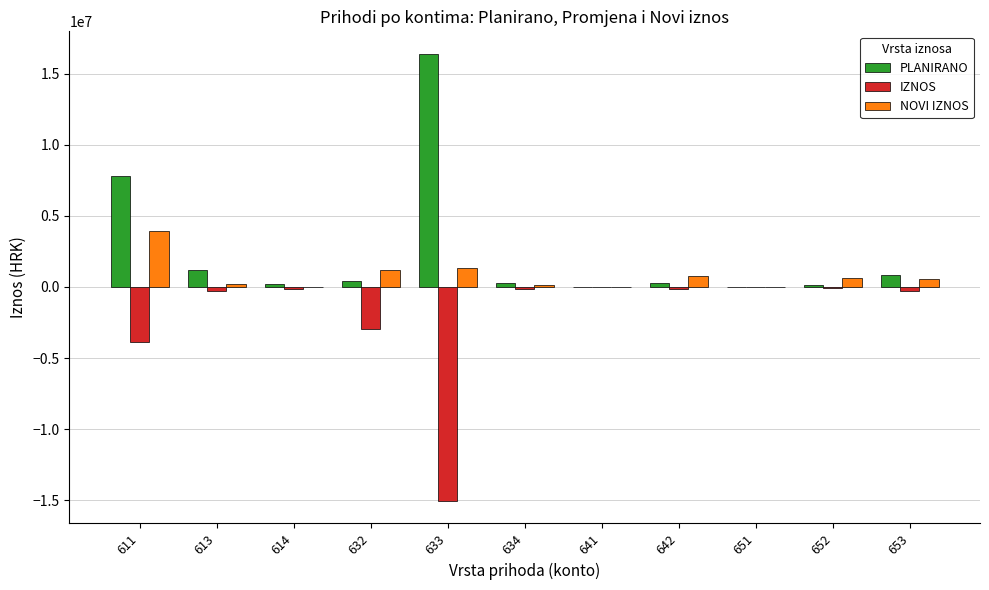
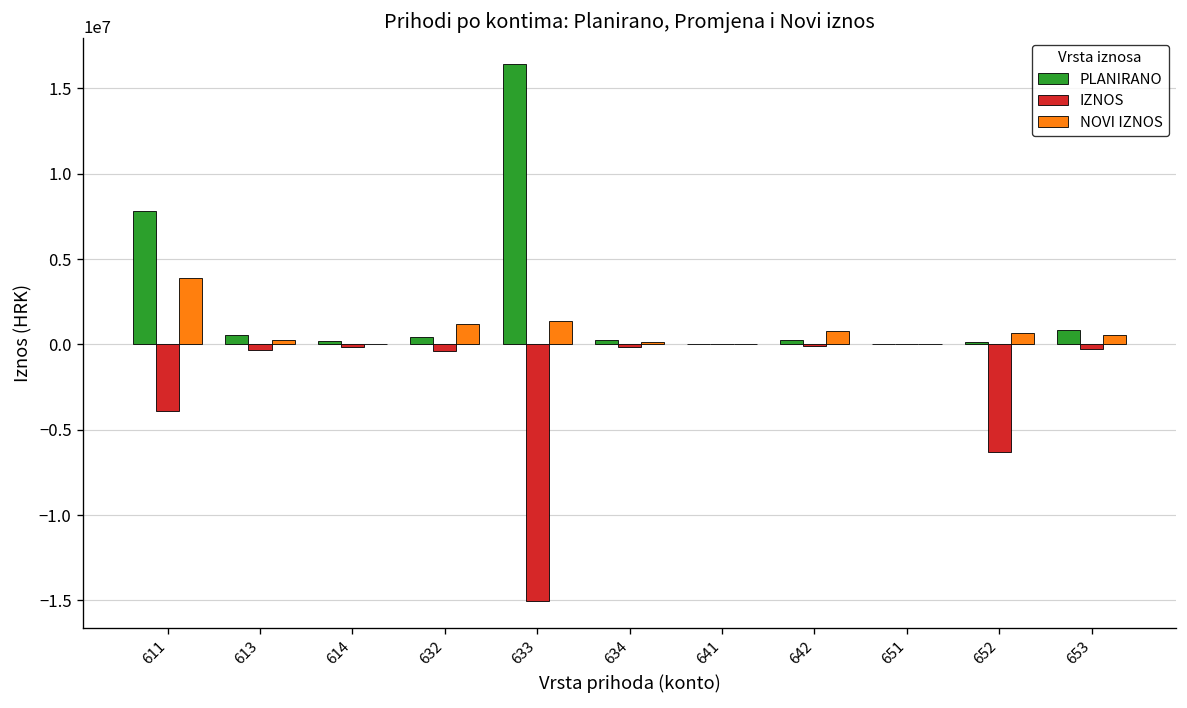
  {
    "PLANIRANO": {
      "611": 7800000,
-     "613": 1200000,
+     "613": 500000,
      "614": 200000,
      "632": 400000,
      "633": 16400000,
      "634": 300000,
      "642": 300000,
      "653": 800000
    },
    "IZNOS": {
      "611": -3900000,
      "613": -300000,
      "614": -200000,
-     "632": -2900000,
+     "632": -400000,
      "633": -15100000,
-     "652": -100000,
+     "652": -6300000,
      "653": -300000
    },
    "NOVI IZNOS": {
      "611": 3900000,
      "613": 200000,
      "632": 1200000,
      "633": 1300000,
      "642": 800000,
      "652": 600000,
      "653": 600000
    }
  }
